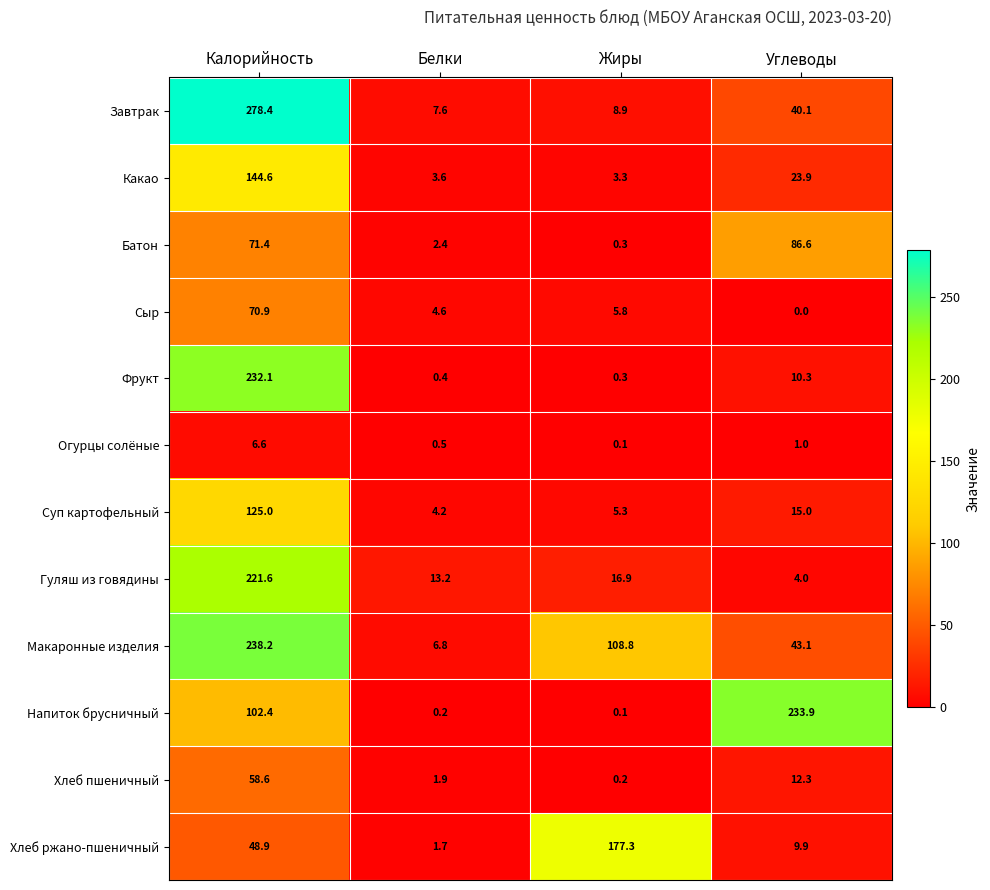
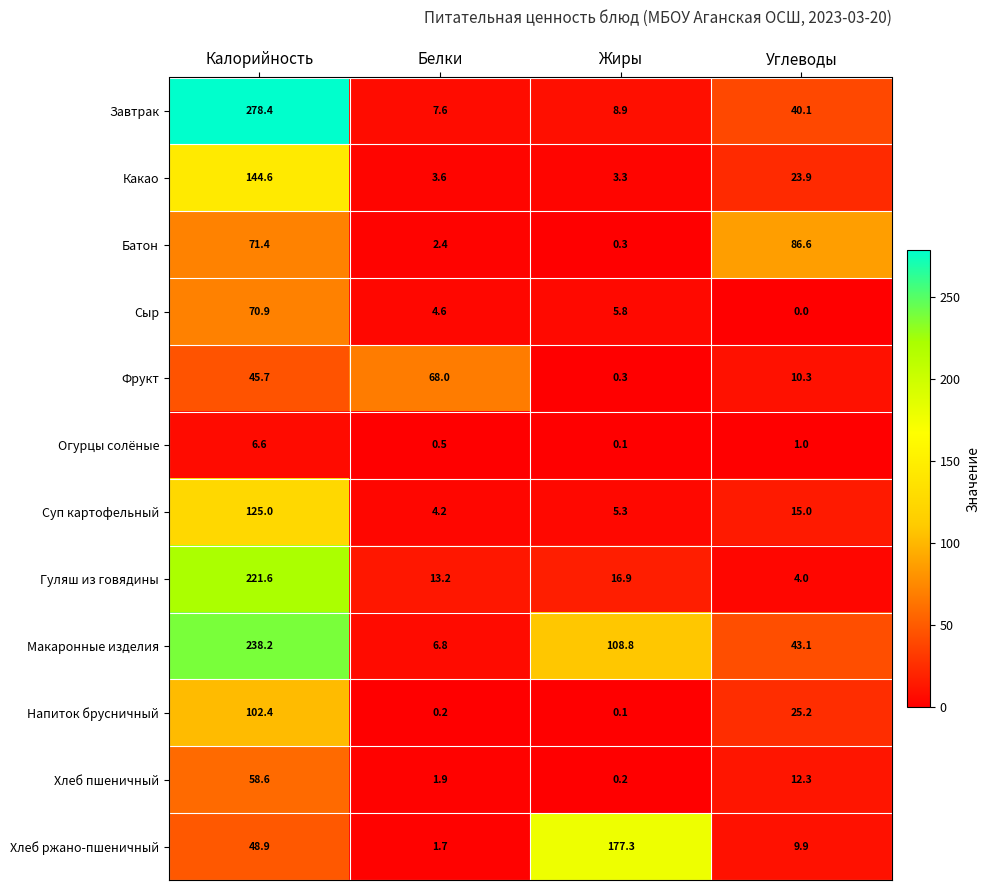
  {
    "Завтрак": {
      "Калорийность": 278.4,
      "Белки": 7.6,
      "Жиры": 8.9,
      "Углеводы": 40.1
    },
    "Какао": {
      "Калорийность": 144.6,
      "Белки": 3.6,
      "Жиры": 3.3,
      "Углеводы": 23.9
    },
    "Батон": {
      "Калорийность": 71.4,
      "Белки": 2.4,
      "Жиры": 0.3,
      "Углеводы": 86.6
    },
    "Сыр": {
      "Калорийность": 70.9,
      "Белки": 4.6,
      "Жиры": 5.8,
      "Углеводы": 0.0
    },
    "Фрукт": {
-     "Калорийность": 232.1,
-     "Белки": 0.4,
+     "Калорийность": 45.7,
+     "Белки": 68.0,
      "Жиры": 0.3,
      "Углеводы": 10.3
    },
    "Огурцы солёные": {
      "Калорийность": 6.6,
      "Белки": 0.5,
      "Жиры": 0.1,
      "Углеводы": 1.0
    },
    "Суп картофельный": {
      "Калорийность": 125.0,
      "Белки": 4.2,
      "Жиры": 5.3,
      "Углеводы": 15.0
    },
    "Гуляш из говядины": {
      "Калорийность": 221.6,
      "Белки": 13.2,
      "Жиры": 16.9,
      "Углеводы": 4.0
    },
    "Макаронные изделия": {
      "Калорийность": 238.2,
      "Белки": 6.8,
      "Жиры": 108.8,
      "Углеводы": 43.1
    },
    "Напиток брусничный": {
      "Калорийность": 102.4,
      "Белки": 0.2,
      "Жиры": 0.1,
-     "Углеводы": 233.9
+     "Углеводы": 25.2
    },
    "Хлеб пшеничный": {
      "Калорийность": 58.6,
      "Белки": 1.9,
      "Жиры": 0.2,
      "Углеводы": 12.3
    },
    "Хлеб ржано-пшеничный": {
      "Калорийность": 48.9,
      "Белки": 1.7,
      "Жиры": 177.3,
      "Углеводы": 9.9
    }
  }
